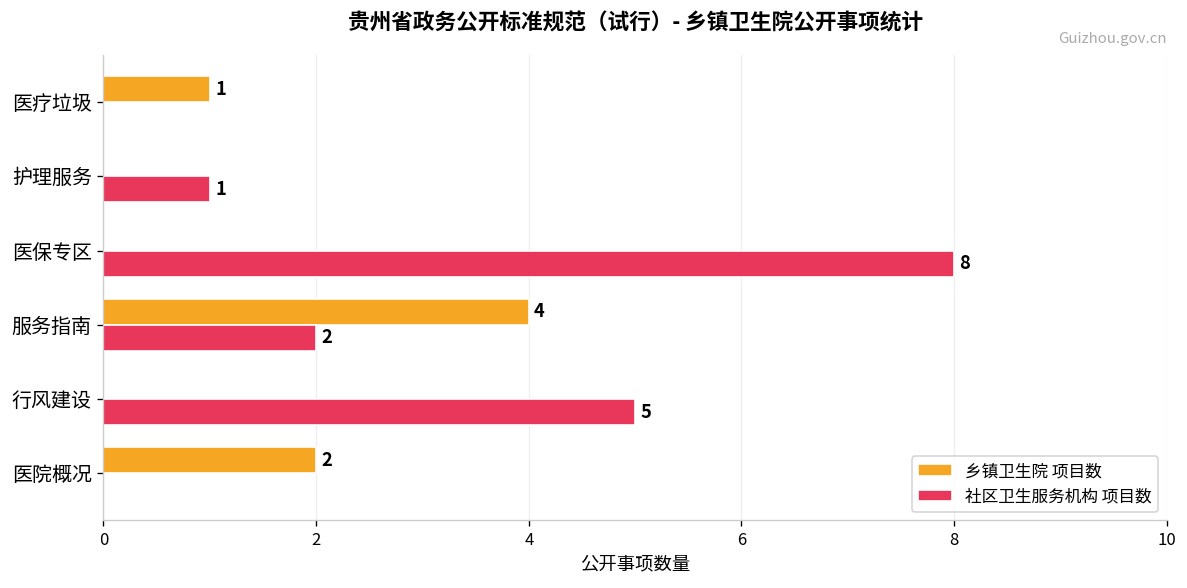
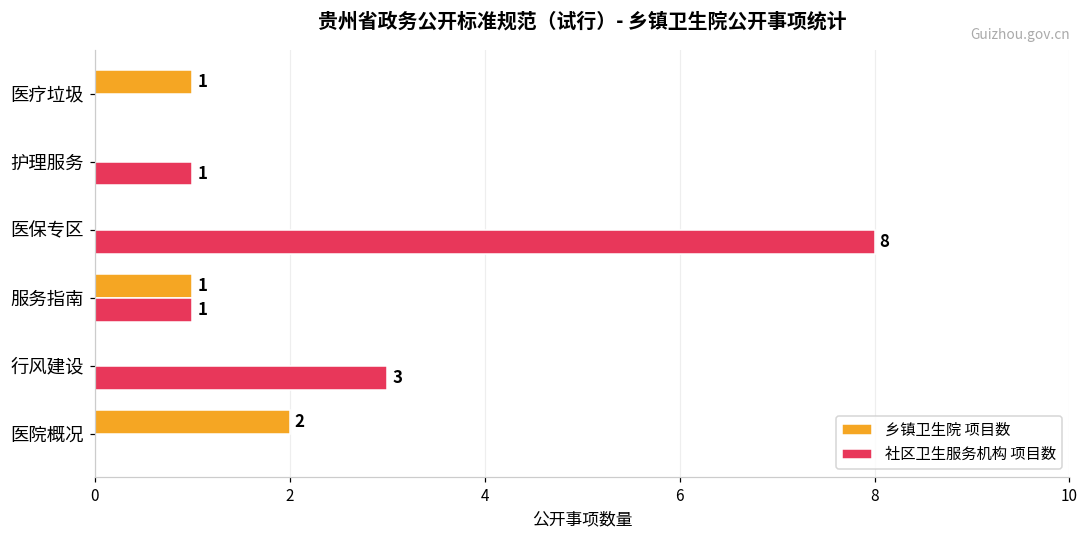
  {
    "乡镇卫生院 项目数": {
      "医疗垃圾": 1,
-     "服务指南": 4,
+     "服务指南": 1,
      "医院概况": 2
    },
    "社区卫生服务机构 项目数": {
      "护理服务": 1,
      "医保专区": 8,
-     "服务指南": 2,
-     "行风建设": 5
+     "服务指南": 1,
+     "行风建设": 3
    }
  }
